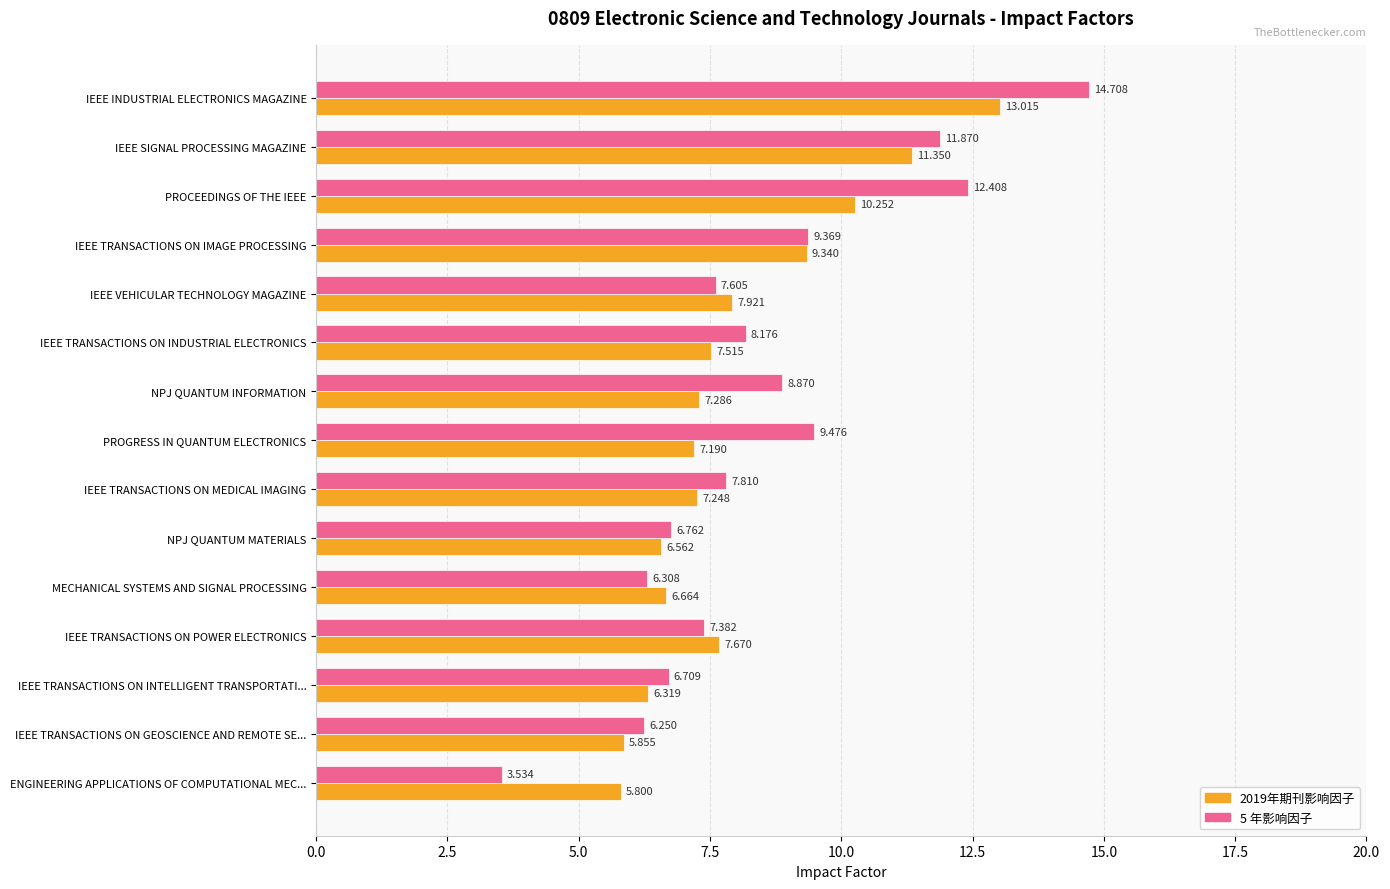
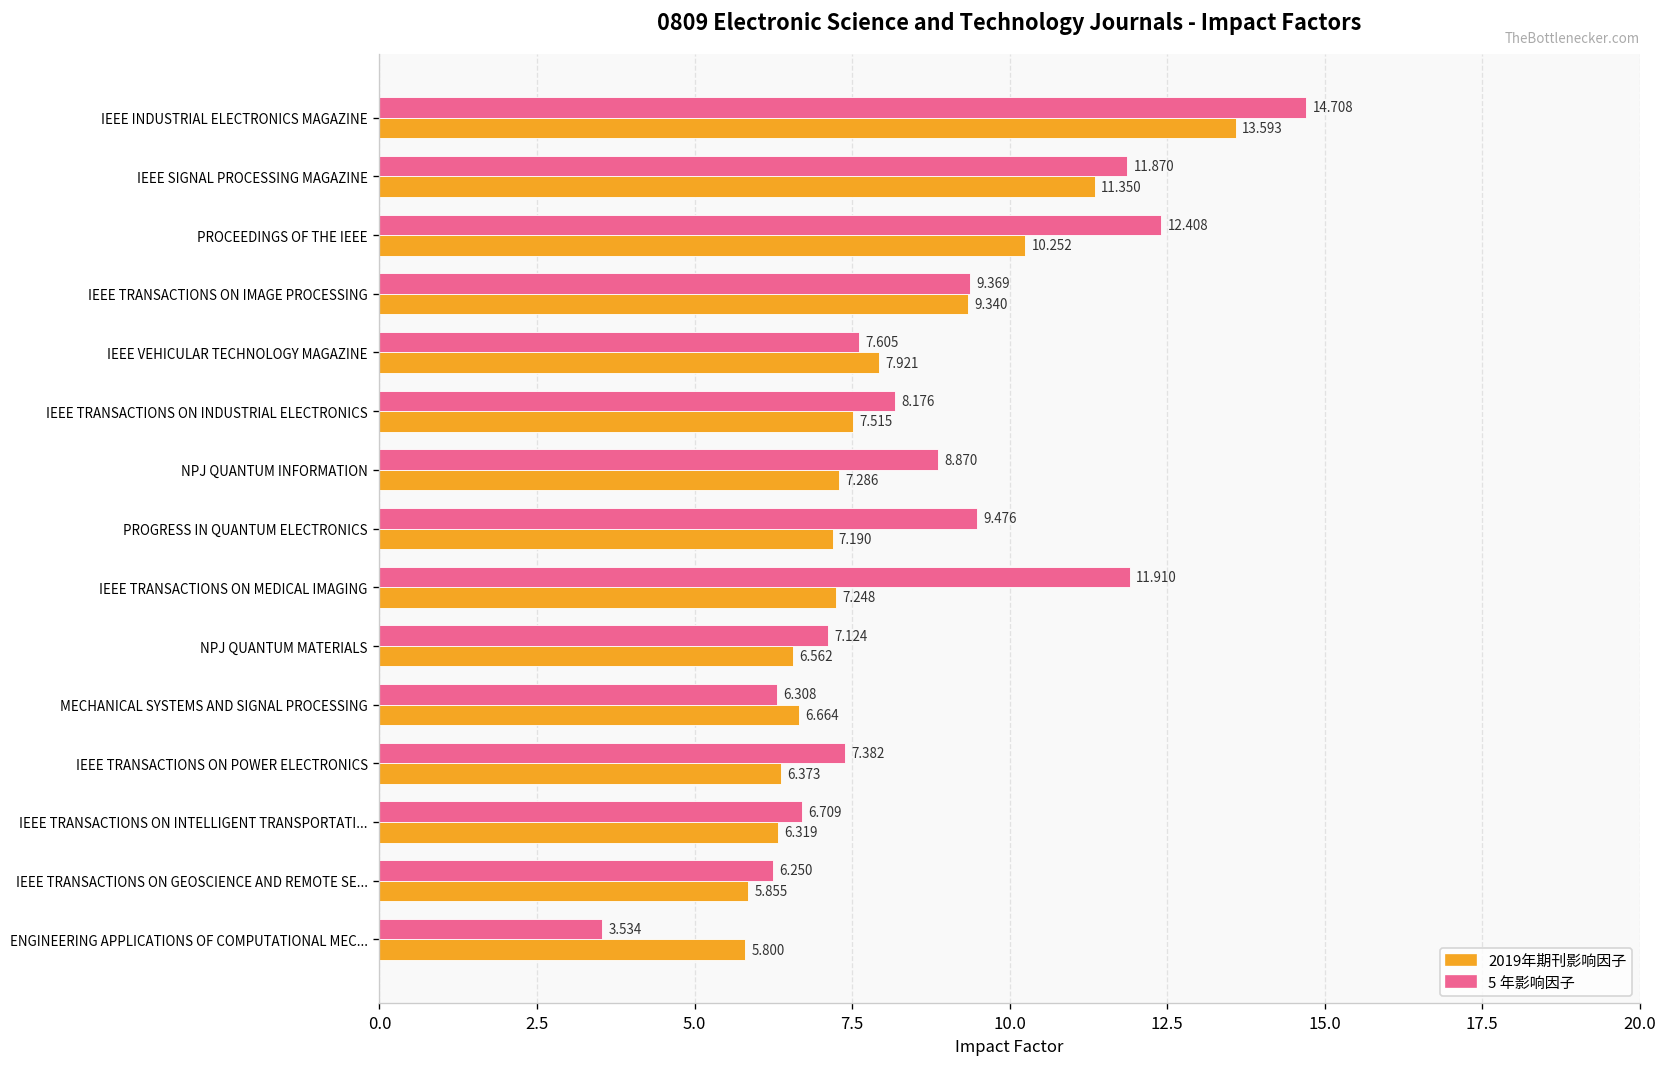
  {
    "2019年期刊影响因子": {
-     "IEEE INDUSTRIAL ELECTRONICS MAGAZINE": 13.015,
+     "IEEE INDUSTRIAL ELECTRONICS MAGAZINE": 13.593,
      "IEEE SIGNAL PROCESSING MAGAZINE": 11.350,
      "PROCEEDINGS OF THE IEEE": 10.252,
      "IEEE TRANSACTIONS ON IMAGE PROCESSING": 9.340,
      "IEEE VEHICULAR TECHNOLOGY MAGAZINE": 7.921,
      "IEEE TRANSACTIONS ON INDUSTRIAL ELECTRONICS": 7.515,
      "NPJ QUANTUM INFORMATION": 7.286,
      "PROGRESS IN QUANTUM ELECTRONICS": 7.190,
      "IEEE TRANSACTIONS ON MEDICAL IMAGING": 7.248,
      "NPJ QUANTUM MATERIALS": 6.562,
      "MECHANICAL SYSTEMS AND SIGNAL PROCESSING": 6.664,
-     "IEEE TRANSACTIONS ON POWER ELECTRONICS": 7.670,
+     "IEEE TRANSACTIONS ON POWER ELECTRONICS": 6.373,
      "IEEE TRANSACTIONS ON INTELLIGENT TRANSPORTATI...": 6.319,
      "IEEE TRANSACTIONS ON GEOSCIENCE AND REMOTE SE...": 5.855,
      "ENGINEERING APPLICATIONS OF COMPUTATIONAL MEC...": 5.800
    },
    "5 年影响因子": {
      "IEEE INDUSTRIAL ELECTRONICS MAGAZINE": 14.708,
      "IEEE SIGNAL PROCESSING MAGAZINE": 11.870,
      "PROCEEDINGS OF THE IEEE": 12.408,
      "IEEE TRANSACTIONS ON IMAGE PROCESSING": 9.369,
      "IEEE VEHICULAR TECHNOLOGY MAGAZINE": 7.605,
      "IEEE TRANSACTIONS ON INDUSTRIAL ELECTRONICS": 8.176,
      "NPJ QUANTUM INFORMATION": 8.870,
      "PROGRESS IN QUANTUM ELECTRONICS": 9.476,
-     "IEEE TRANSACTIONS ON MEDICAL IMAGING": 7.810,
-     "NPJ QUANTUM MATERIALS": 6.762,
+     "IEEE TRANSACTIONS ON MEDICAL IMAGING": 11.910,
+     "NPJ QUANTUM MATERIALS": 7.124,
      "MECHANICAL SYSTEMS AND SIGNAL PROCESSING": 6.308,
      "IEEE TRANSACTIONS ON POWER ELECTRONICS": 7.382,
      "IEEE TRANSACTIONS ON INTELLIGENT TRANSPORTATI...": 6.709,
      "IEEE TRANSACTIONS ON GEOSCIENCE AND REMOTE SE...": 6.250,
      "ENGINEERING APPLICATIONS OF COMPUTATIONAL MEC...": 3.534
    }
  }
